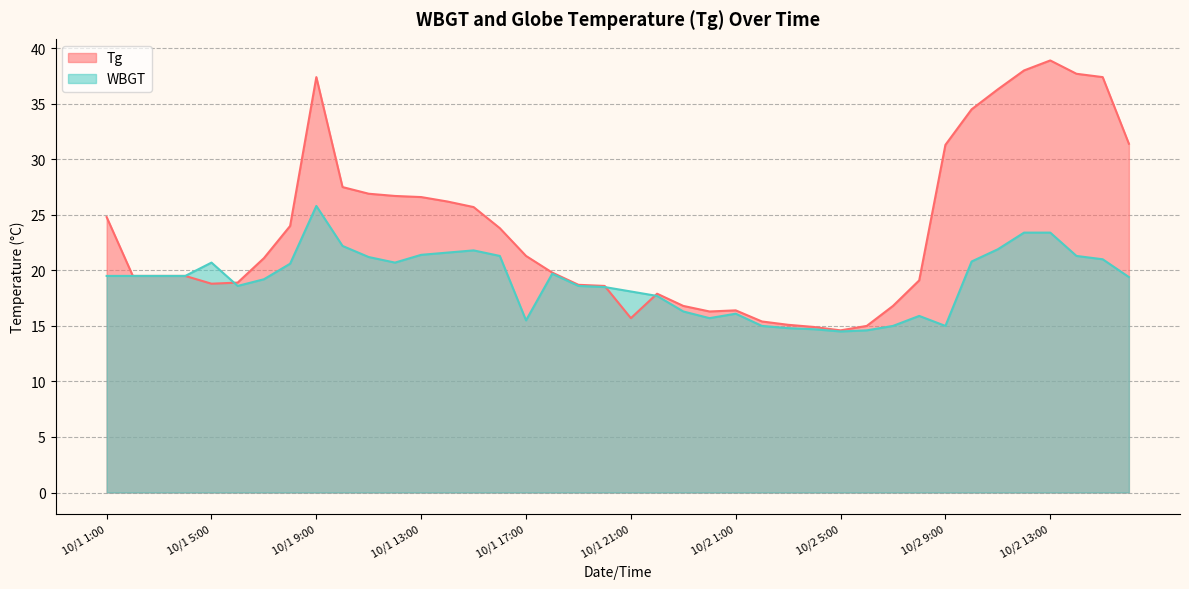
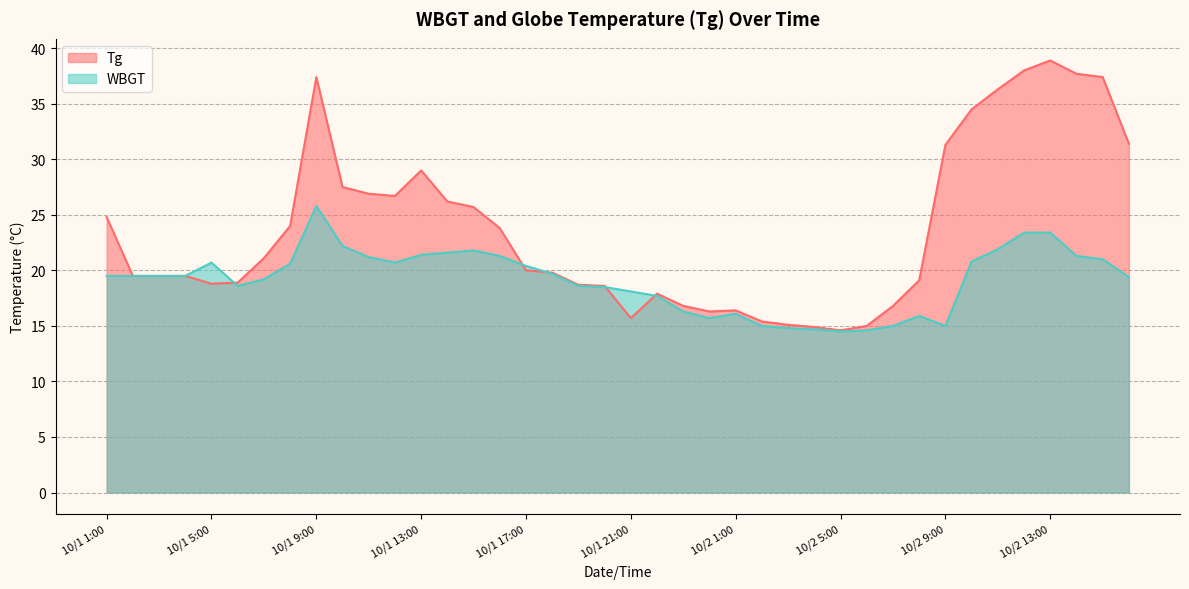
  {
    "Tg": {
      "10/1 1:00": 24.8,
      "10/1 5:00": 18.8,
      "10/1 9:00": 37.4,
-     "10/1 13:00": 26.6,
-     "10/1 17:00": 21.3,
+     "10/1 13:00": 29.0,
+     "10/1 17:00": 20.0,
      "10/1 21:00": 15.7,
      "10/2 1:00": 16.4,
      "10/2 9:00": 31.3,
      "10/2 13:00": 38.9
    },
    "WBGT": {
      "10/1 1:00": 19.5,
      "10/1 5:00": 20.7,
      "10/1 9:00": 25.8,
      "10/1 13:00": 21.4,
-     "10/1 17:00": 15.5,
+     "10/1 17:00": 20.4,
      "10/1 21:00": 18.1,
      "10/2 1:00": 16.1,
      "10/2 9:00": 15.0,
      "10/2 13:00": 23.4
    }
  }
